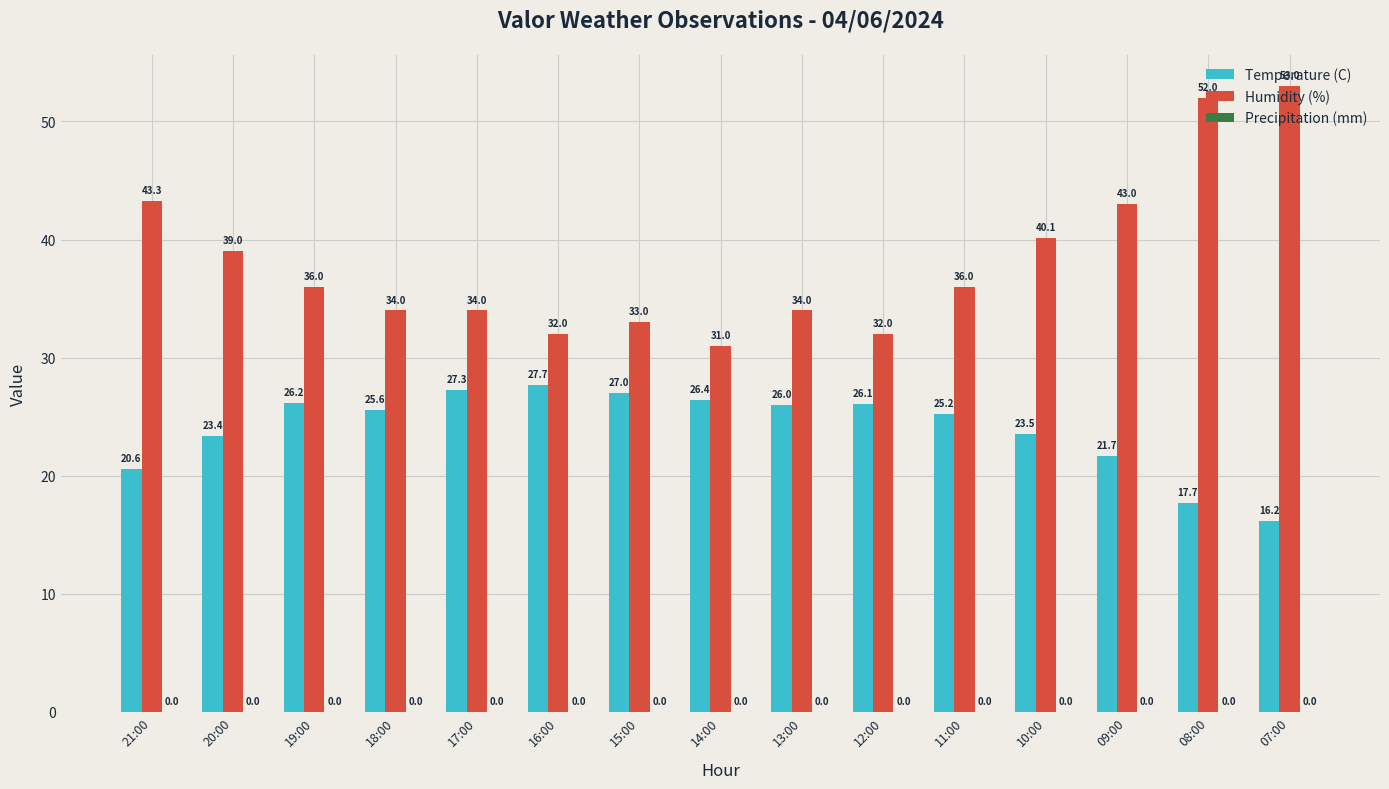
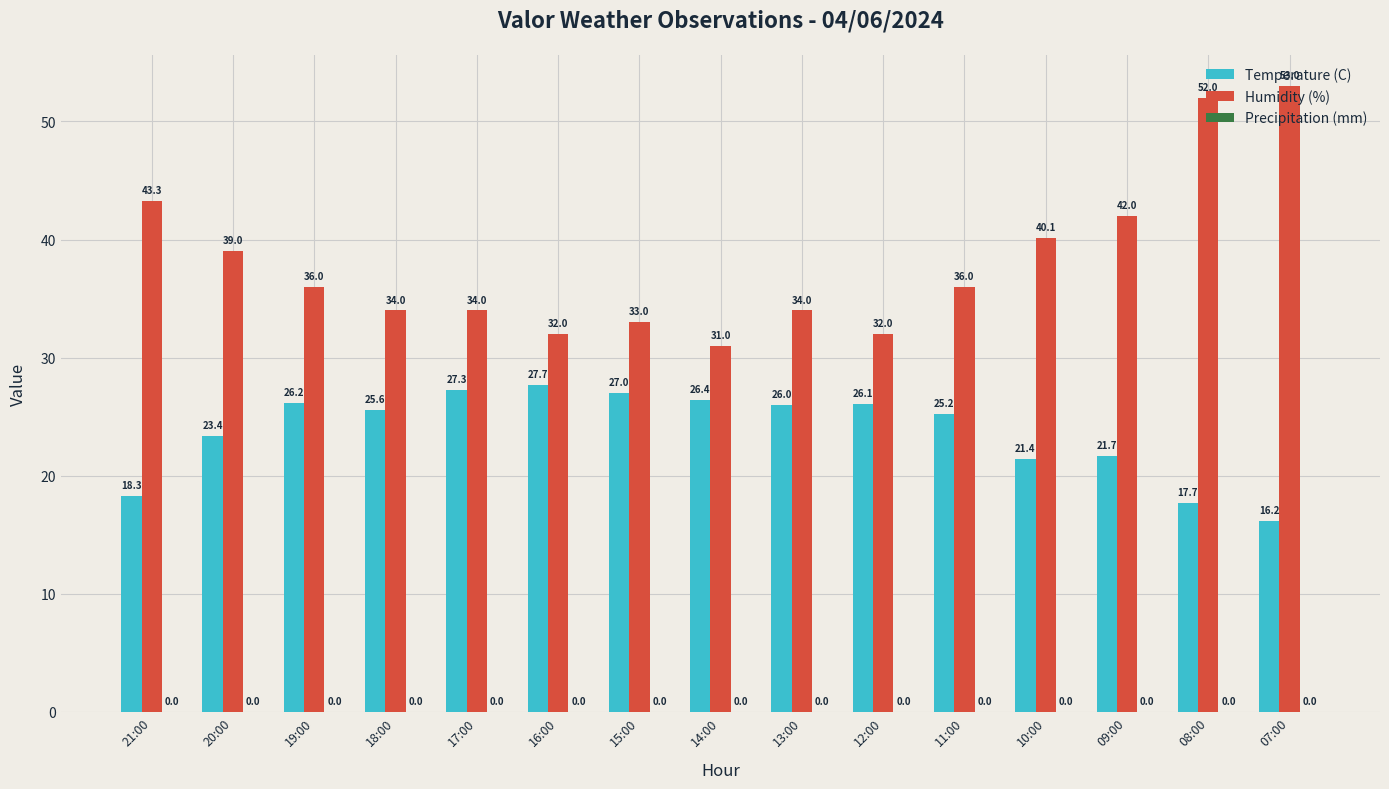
  {
    "Temperature (C)": {
-     "21:00": 20.6,
+     "21:00": 18.3,
      "20:00": 23.4,
      "19:00": 26.2,
      "18:00": 25.6,
      "17:00": 27.3,
      "16:00": 27.7,
      "15:00": 27.0,
      "14:00": 26.4,
      "13:00": 26.0,
      "12:00": 26.1,
      "11:00": 25.2,
-     "10:00": 23.5,
+     "10:00": 21.4,
      "09:00": 21.7,
      "08:00": 17.7,
      "07:00": 16.2
    },
    "Humidity (%)": {
      "21:00": 43.3,
      "20:00": 39.0,
      "19:00": 36.0,
      "18:00": 34.0,
      "17:00": 34.0,
      "16:00": 32.0,
      "15:00": 33.0,
      "14:00": 31.0,
      "13:00": 34.0,
      "12:00": 32.0,
      "11:00": 36.0,
      "10:00": 40.1,
-     "09:00": 43.0,
+     "09:00": 42.0,
      "08:00": 52.0,
      "07:00": 53.0
    },
    "Precipitation (mm)": {
      "21:00": 0.0,
      "20:00": 0.0,
      "19:00": 0.0,
      "18:00": 0.0,
      "17:00": 0.0,
      "16:00": 0.0,
      "15:00": 0.0,
      "14:00": 0.0,
      "13:00": 0.0,
      "12:00": 0.0,
      "11:00": 0.0,
      "10:00": 0.0,
      "09:00": 0.0,
      "08:00": 0.0,
      "07:00": 0.0
    }
  }
